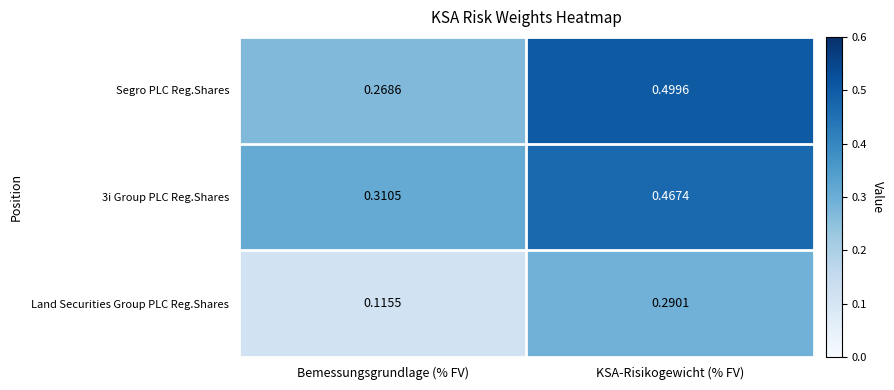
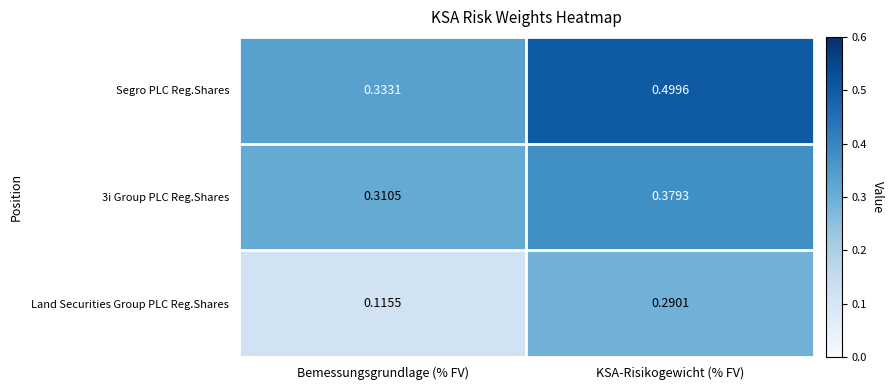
  {
    "Segro PLC Reg.Shares": {
-     "Bemessungsgrundlage (% FV)": 0.2686,
+     "Bemessungsgrundlage (% FV)": 0.3331,
      "KSA-Risikogewicht (% FV)": 0.4996
    },
    "3i Group PLC Reg.Shares": {
      "Bemessungsgrundlage (% FV)": 0.3105,
-     "KSA-Risikogewicht (% FV)": 0.4674
+     "KSA-Risikogewicht (% FV)": 0.3793
    },
    "Land Securities Group PLC Reg.Shares": {
      "Bemessungsgrundlage (% FV)": 0.1155,
      "KSA-Risikogewicht (% FV)": 0.2901
    }
  }
